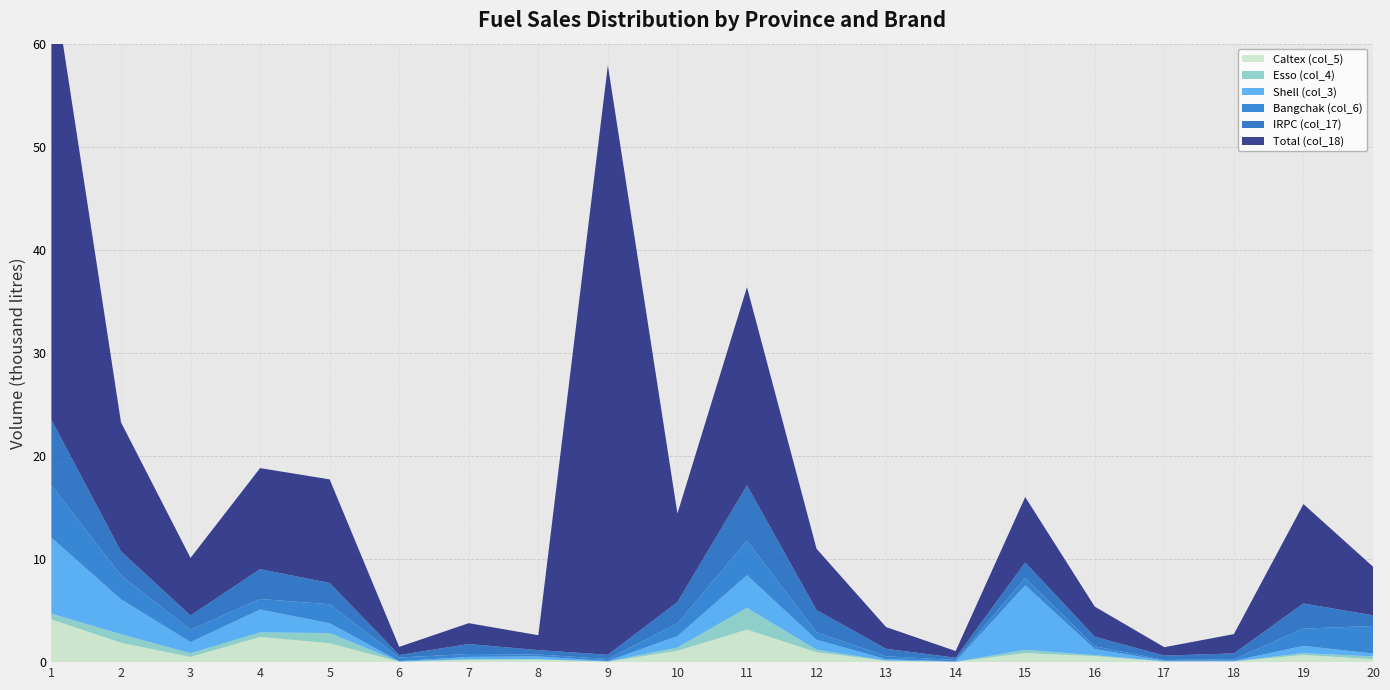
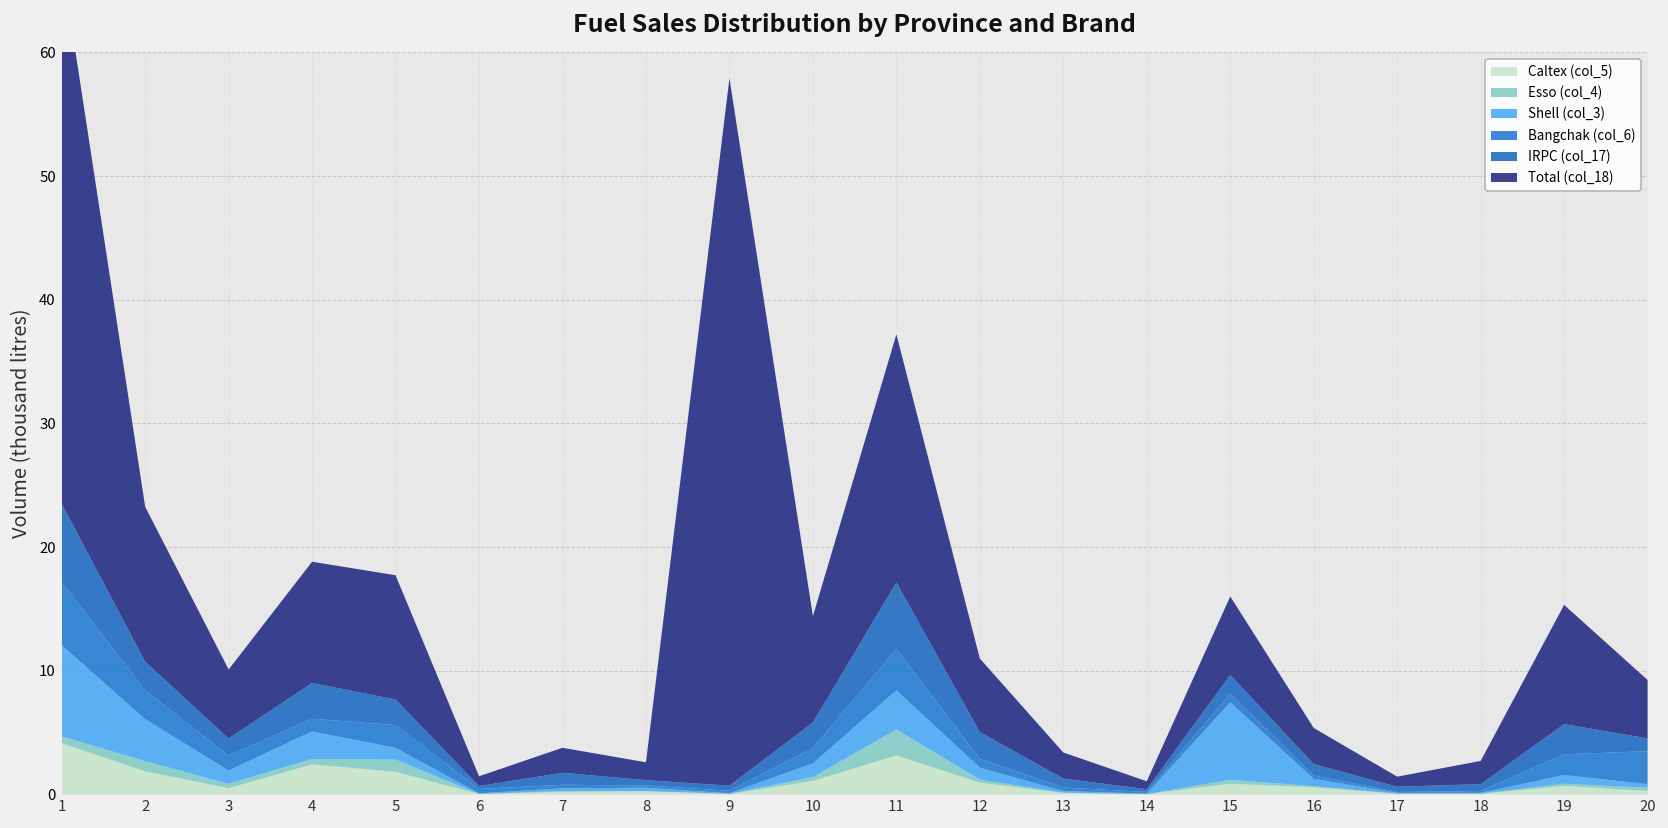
  {
    "Caltex (col_5)": {
      "1": 4.1,
      "2": 1.9,
      "3": 0.5,
      "4": 2.4,
      "5": 1.8,
      "10": 1.1,
      "11": 3.2,
      "15": 0.9,
      "20": 0.3
    },
    "Esso (col_4)": {
      "1": 0.6,
      "2": 0.8,
      "3": 0.4,
      "4": 0.4,
      "5": 1.0,
      "10": 0.3,
      "11": 2.1,
      "15": 0.3,
      "20": 0.3
    },
    "Shell (col_3)": {
      "1": 7.4,
      "2": 3.4,
      "3": 1.1,
      "4": 2.2,
      "5": 0.9,
      "10": 1.1,
      "11": 3.2,
      "12": 1.0,
      "15": 6.3,
      "16": 0.6,
      "19": 0.7,
      "20": 0.3
    },
    "Total (col_18)": {
      "2": 12.5,
      "3": 5.6,
      "4": 9.8,
      "5": 10.1,
      "6": 0.8,
      "7": 2.0,
      "8": 1.4,
      "9": 57.2,
      "10": 8.6,
-     "11": 19.2,
+     "11": 20.1,
      "12": 6.0,
      "13": 2.1,
      "14": 0.6,
      "15": 6.3,
      "16": 2.9,
      "17": 0.8,
      "18": 1.9,
      "19": 9.6,
      "20": 4.7
    }
  }
